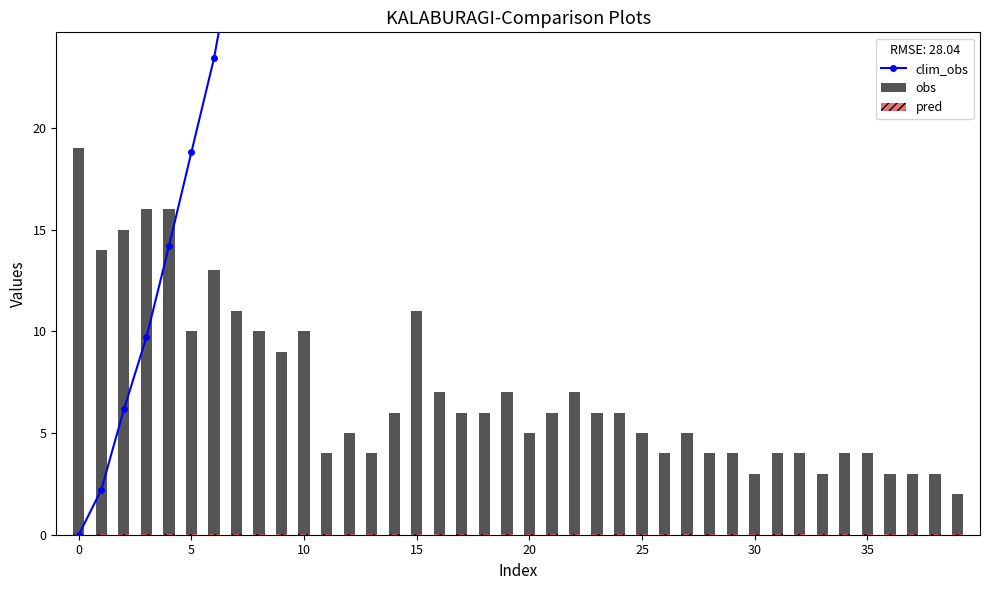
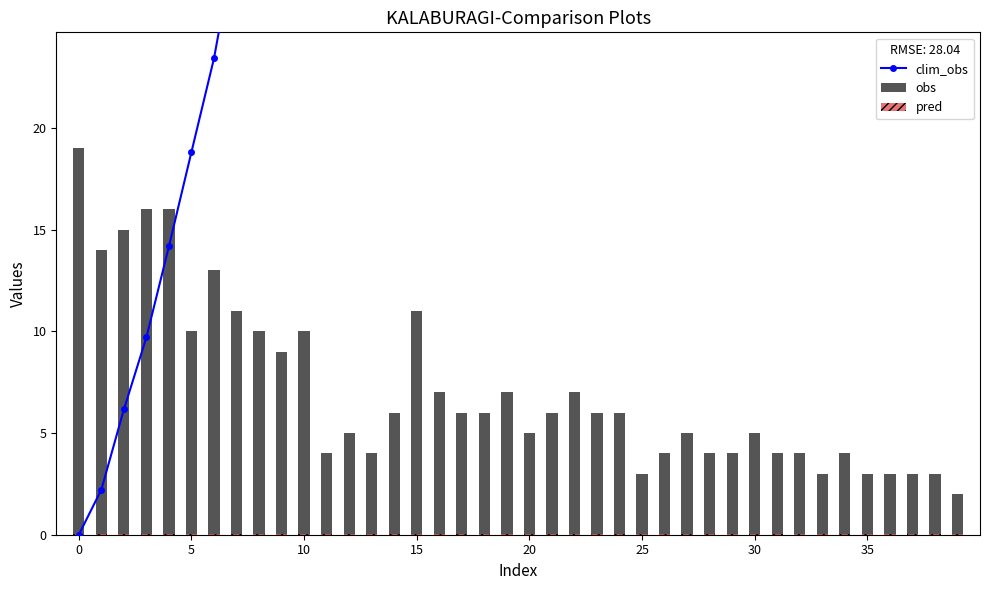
  {
    "clim_obs": {
      "0": 0,
      "5": 18.8
    },
    "obs": {
      "0": 19,
      "5": 10,
      "10": 10,
      "15": 11,
      "20": 5,
-     "25": 5,
-     "30": 3,
-     "35": 4
+     "25": 3,
+     "30": 5,
+     "35": 3
    }
  }
